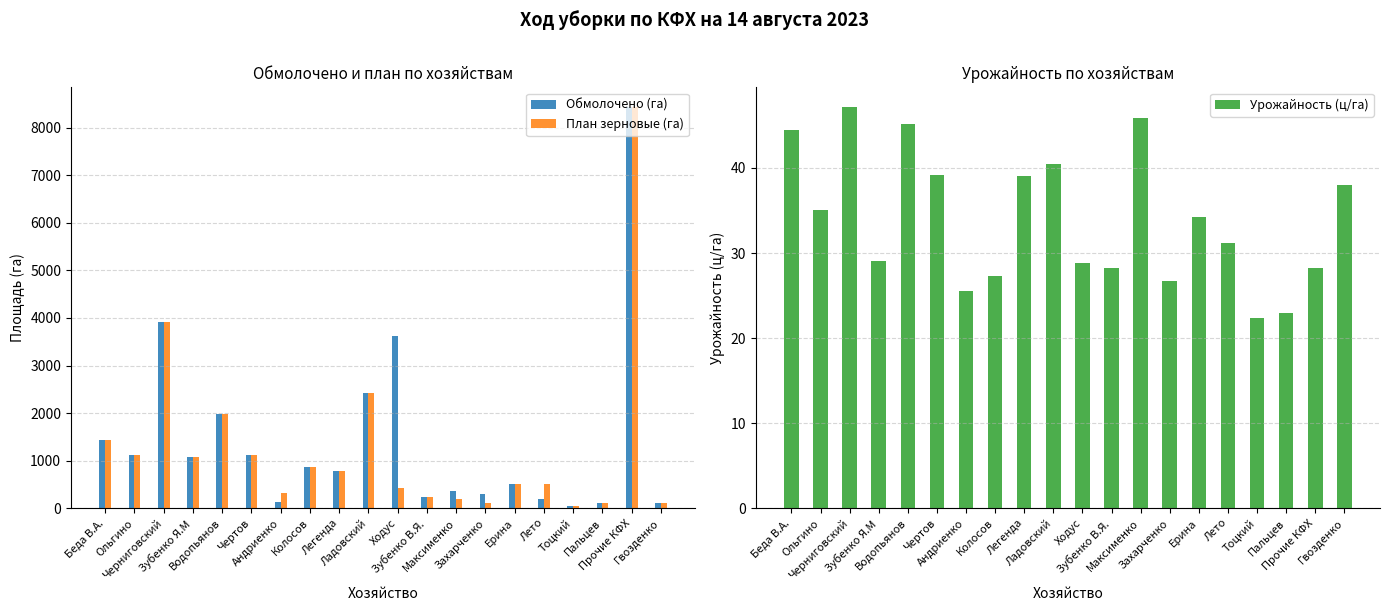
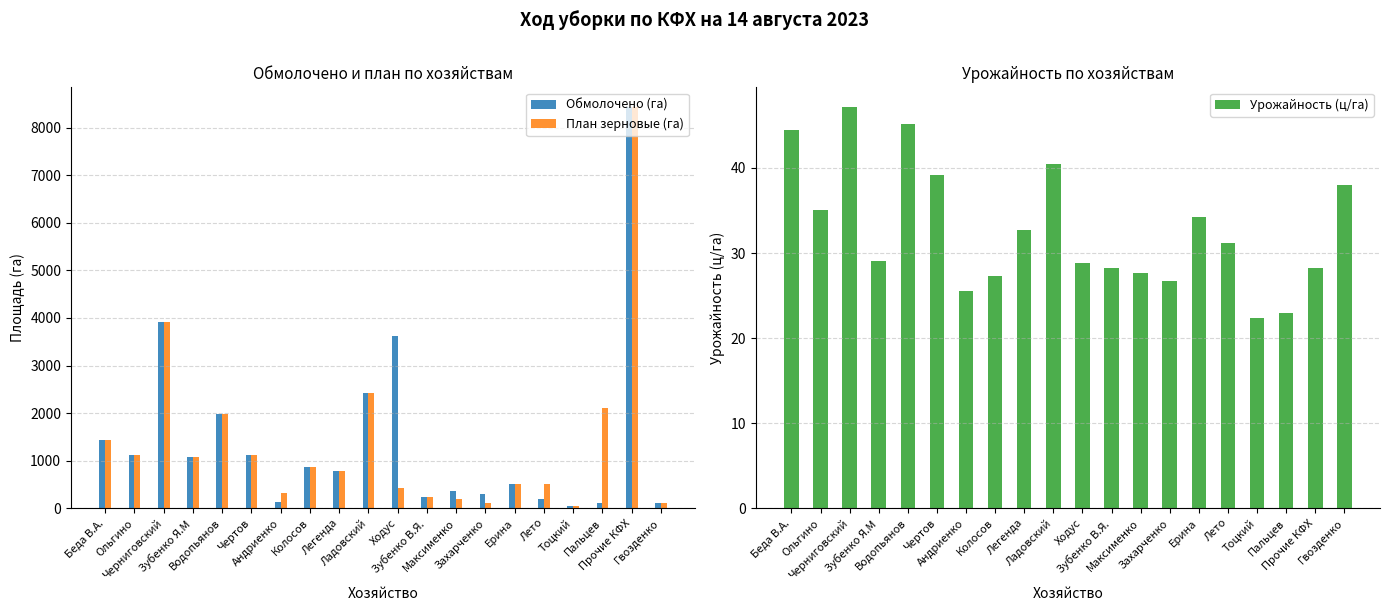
  {
    "Обмолочено и план по хозяйствам": {
      "Обмолочено (га)": {
        "Беда В.А.": 1400,
        "Ольгино": 1100,
        "Черниговский": 3900,
        "Зубенко Я.М": 1100,
        "Водопьянов": 2000,
        "Чертов": 1100,
        "Андриенко": 100,
        "Колосов": 900,
        "Легенда": 800,
        "Ладовский": 2400,
        "Ходус": 3600,
        "Зубенко В.Я.": 200,
        "Максименко": 400,
        "Захарченко": 300,
        "Ерина": 500,
        "Лето": 200,
        "Пальцев": 100,
        "Гвозденко": 100
      },
      "План зерновые (га)": {
        "Беда В.А.": 1400,
        "Ольгино": 1100,
        "Черниговский": 3900,
        "Зубенко Я.М": 1100,
        "Водопьянов": 2000,
        "Чертов": 1100,
        "Андриенко": 300,
        "Колосов": 900,
        "Легенда": 800,
        "Ладовский": 2400,
        "Ходус": 400,
        "Зубенко В.Я.": 200,
        "Максименко": 200,
        "Захарченко": 100,
        "Ерина": 500,
        "Лето": 500,
-       "Пальцев": 100,
+       "Пальцев": 2100,
        "Гвозденко": 100
      }
    },
    "Урожайность по хозяйствам": {
      "Беда В.А.": 45,
      "Ольгино": 35,
      "Черниговский": 47,
      "Зубенко Я.М": 29,
      "Водопьянов": 45,
      "Чертов": 39,
      "Андриенко": 26,
      "Колосов": 27,
-     "Легенда": 39,
+     "Легенда": 33,
      "Ладовский": 40,
      "Ходус": 29,
      "Зубенко В.Я.": 28,
-     "Максименко": 46,
+     "Максименко": 28,
      "Захарченко": 27,
      "Ерина": 34,
      "Лето": 31,
      "Тоцкий": 22,
      "Пальцев": 23,
      "Прочие КФХ": 28,
      "Гвозденко": 38
    }
  }
